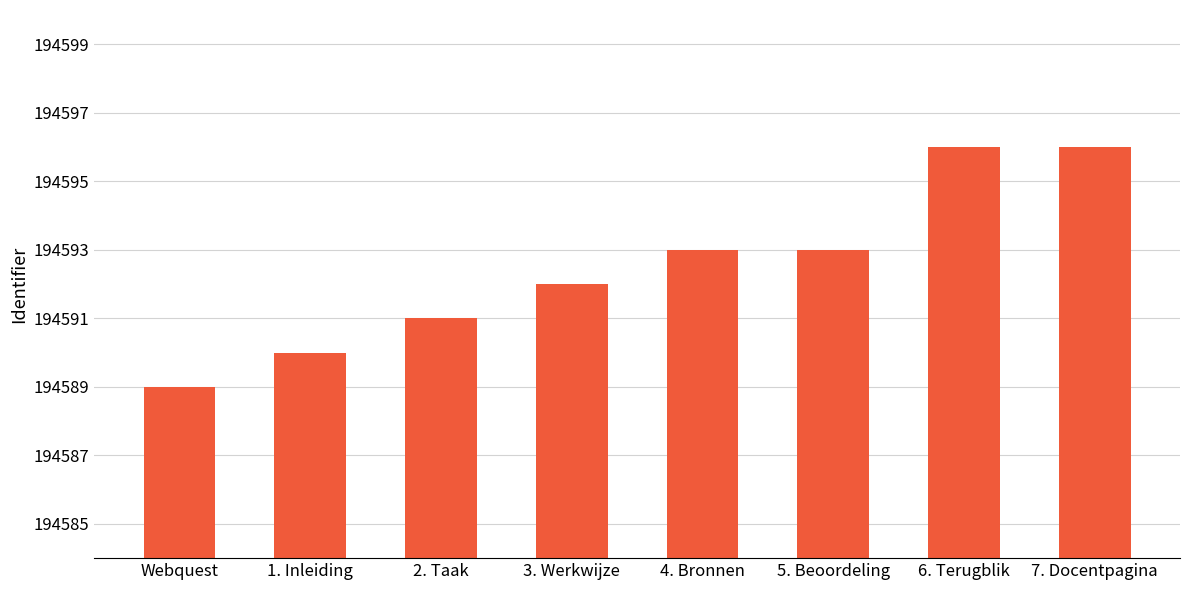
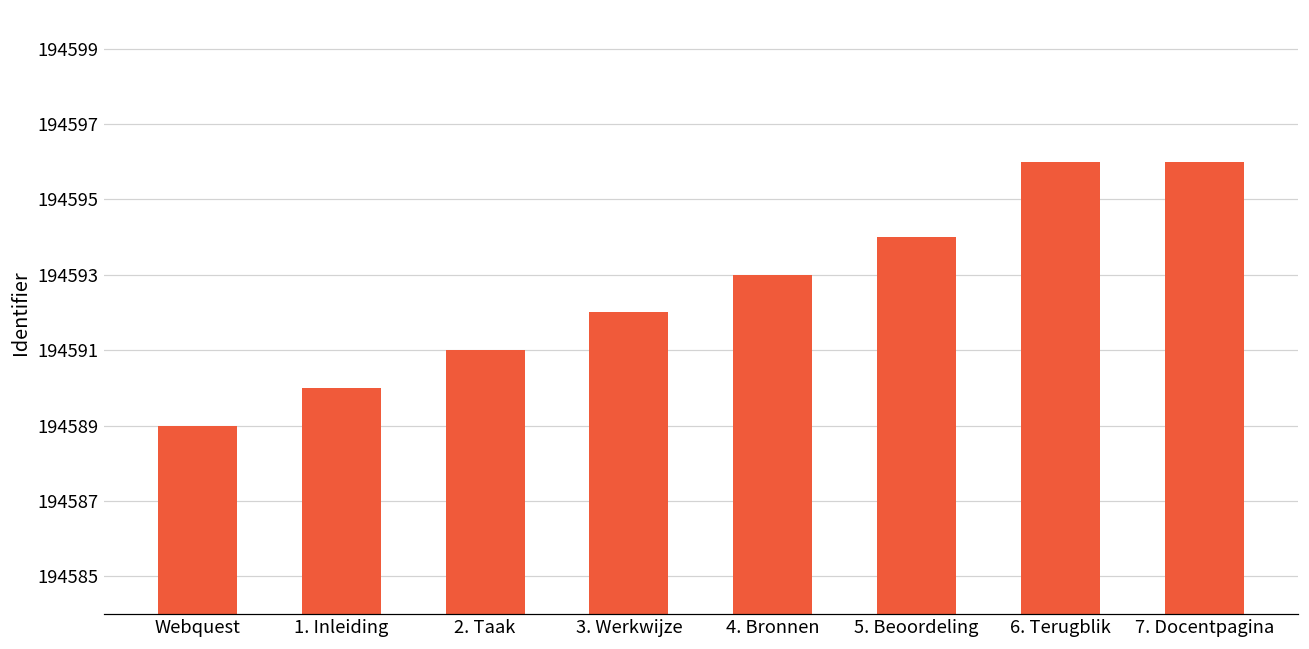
  {
    "Webquest": 194589,
    "1. Inleiding": 194590,
    "2. Taak": 194591,
    "3. Werkwijze": 194592,
    "4. Bronnen": 194593,
-   "5. Beoordeling": 194593,
+   "5. Beoordeling": 194594,
    "6. Terugblik": 194596,
    "7. Docentpagina": 194596
  }
